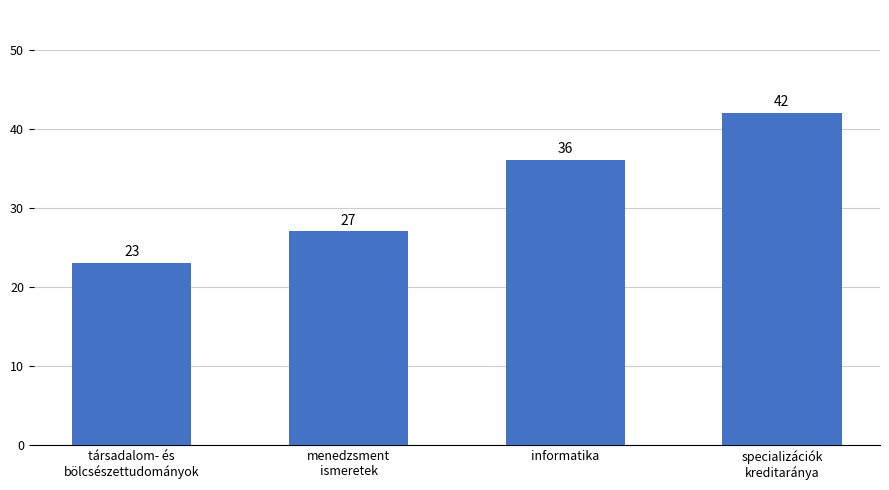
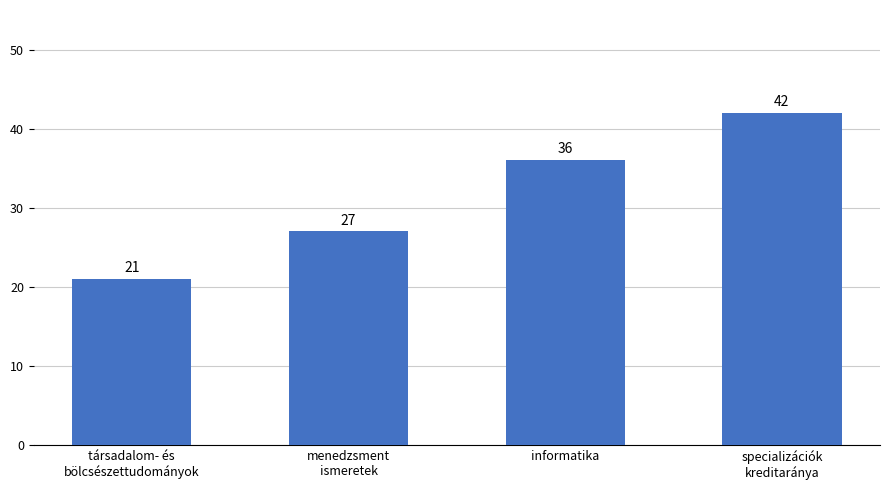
  {
-   "társadalom- és bölcsészettudományok": 23,
+   "társadalom- és bölcsészettudományok": 21,
    "menedzsment ismeretek": 27,
    "informatika": 36,
    "specializációk kreditaránya": 42
  }
